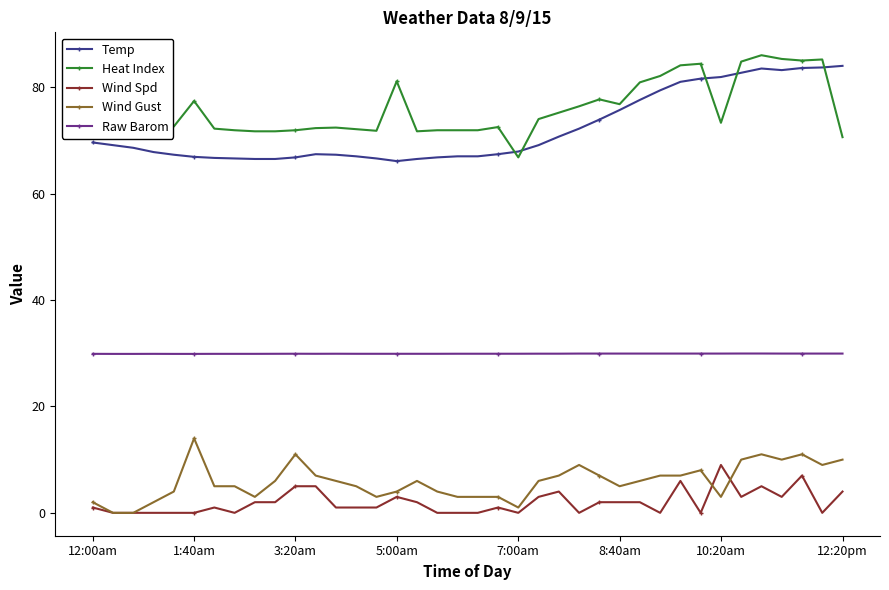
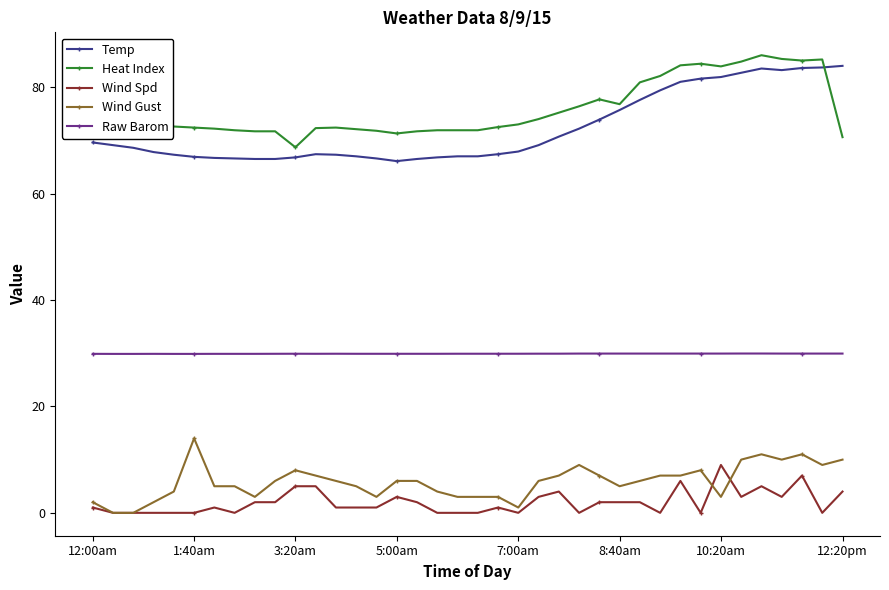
  {
    "Heat Index": {
-     "1:40am": 77,
-     "3:20am": 72,
-     "5:00am": 81,
-     "7:00am": 67,
+     "1:40am": 72,
+     "3:20am": 69,
+     "5:00am": 71,
+     "7:00am": 73,
      "8:40am": 77,
-     "10:20am": 73,
+     "10:20am": 84,
      "12:20pm": 71
    },
    "Wind Spd": {
      "12:00am": 1,
      "1:40am": 0,
      "3:20am": 5,
      "5:00am": 3,
      "7:00am": 0,
      "8:40am": 2,
      "10:20am": 9,
      "12:20pm": 4
    },
    "Wind Gust": {
      "12:00am": 2,
      "1:40am": 14,
-     "3:20am": 11,
-     "5:00am": 4,
+     "3:20am": 8,
+     "5:00am": 6,
      "7:00am": 1,
      "8:40am": 5,
      "10:20am": 3,
      "12:20pm": 10
    }
  }
